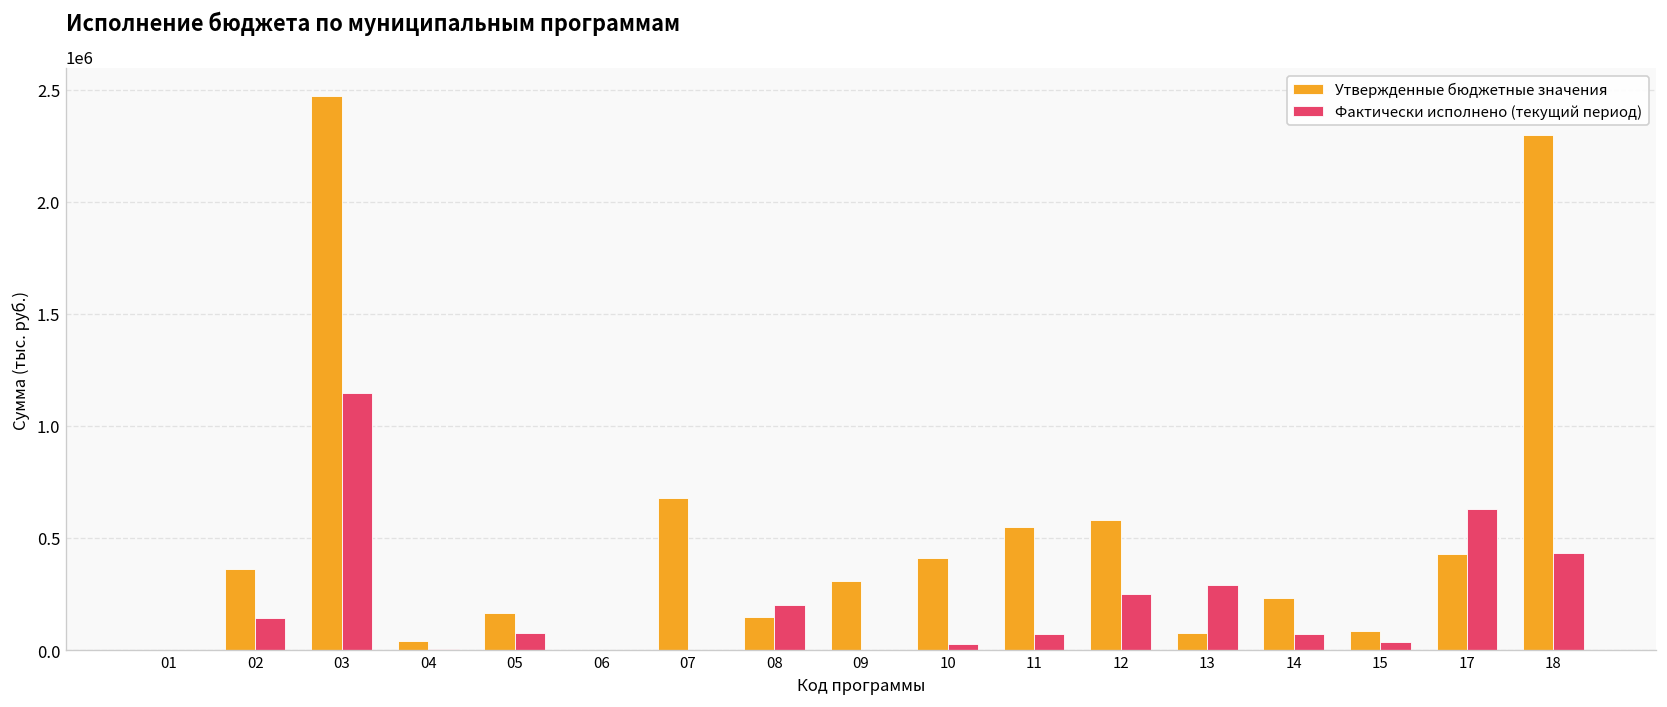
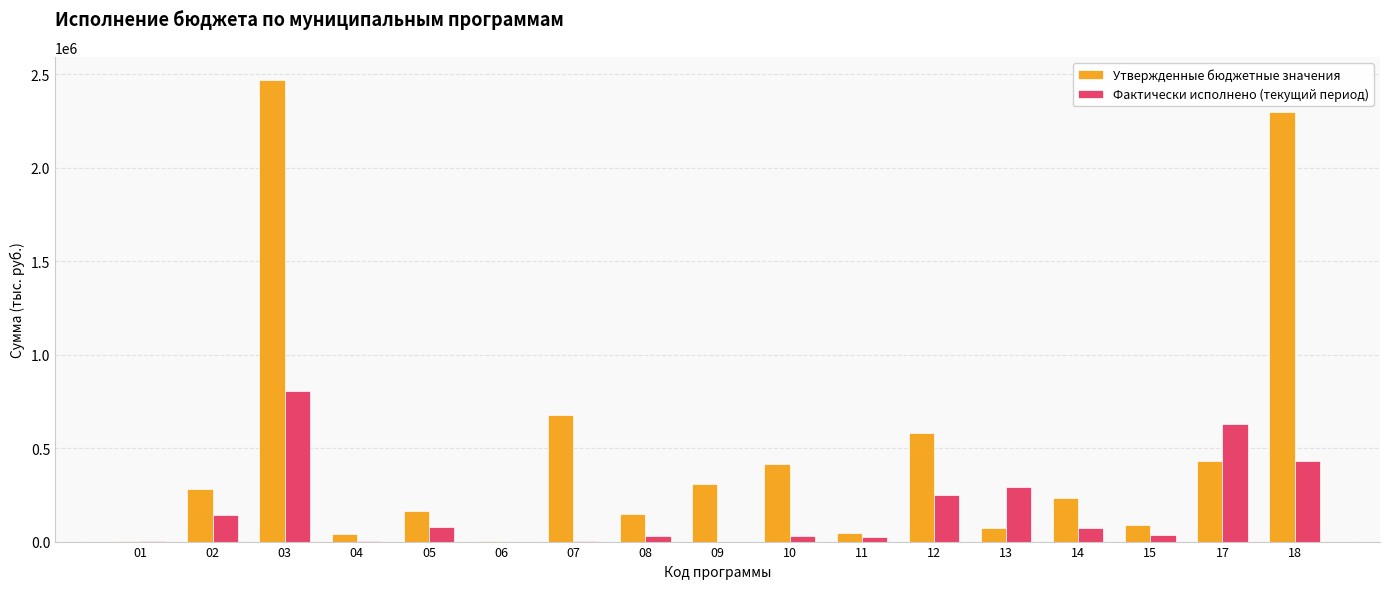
  {
    "Утвержденные бюджетные значения": {
-     "02": 360000,
+     "02": 280000,
      "03": 2470000,
      "04": 40000,
      "05": 160000,
      "07": 680000,
      "08": 150000,
      "09": 310000,
      "10": 410000,
-     "11": 550000,
+     "11": 40000,
      "12": 580000,
      "13": 70000,
      "14": 230000,
      "15": 90000,
      "17": 430000,
      "18": 2300000
    },
    "Фактически исполнено (текущий период)": {
      "02": 140000,
-     "03": 1150000,
+     "03": 800000,
      "05": 80000,
-     "08": 200000,
+     "08": 30000,
      "09": 0,
      "10": 30000,
-     "11": 70000,
+     "11": 30000,
      "12": 250000,
      "13": 290000,
      "14": 70000,
      "15": 40000,
      "17": 630000,
      "18": 430000
    }
  }
